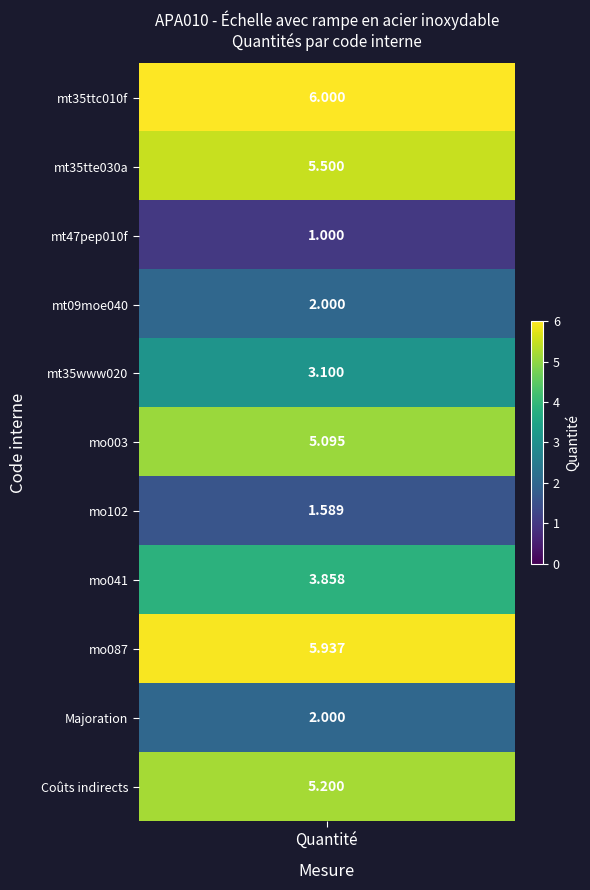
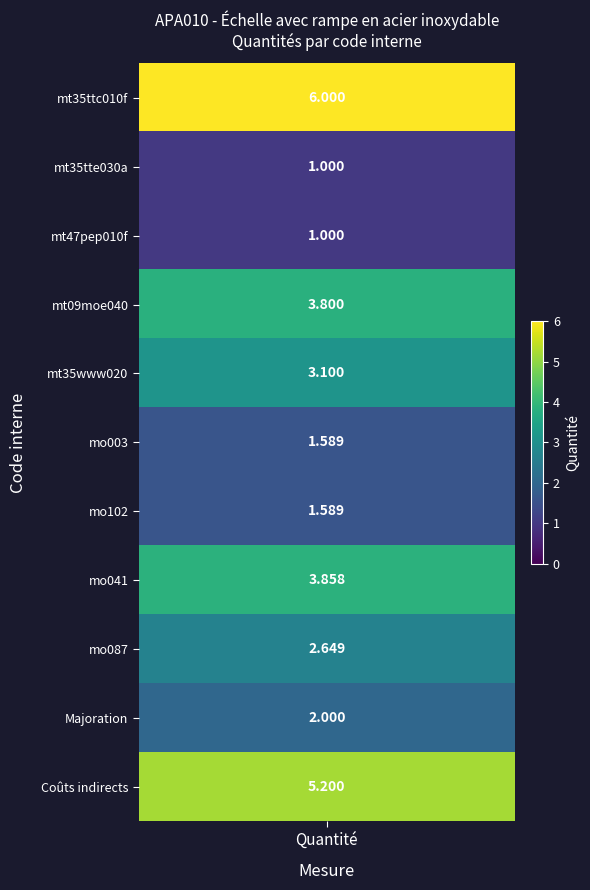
  {
    "mt35ttc010f": {
      "Quantité": 6.000
    },
    "mt35tte030a": {
-     "Quantité": 5.500
+     "Quantité": 1.000
    },
    "mt47pep010f": {
      "Quantité": 1.000
    },
    "mt09moe040": {
-     "Quantité": 2.000
+     "Quantité": 3.800
    },
    "mt35www020": {
      "Quantité": 3.100
    },
    "mo003": {
-     "Quantité": 5.095
+     "Quantité": 1.589
    },
    "mo102": {
      "Quantité": 1.589
    },
    "mo041": {
      "Quantité": 3.858
    },
    "mo087": {
-     "Quantité": 5.937
+     "Quantité": 2.649
    },
    "Majoration": {
      "Quantité": 2.000
    },
    "Coûts indirects": {
      "Quantité": 5.200
    }
  }
